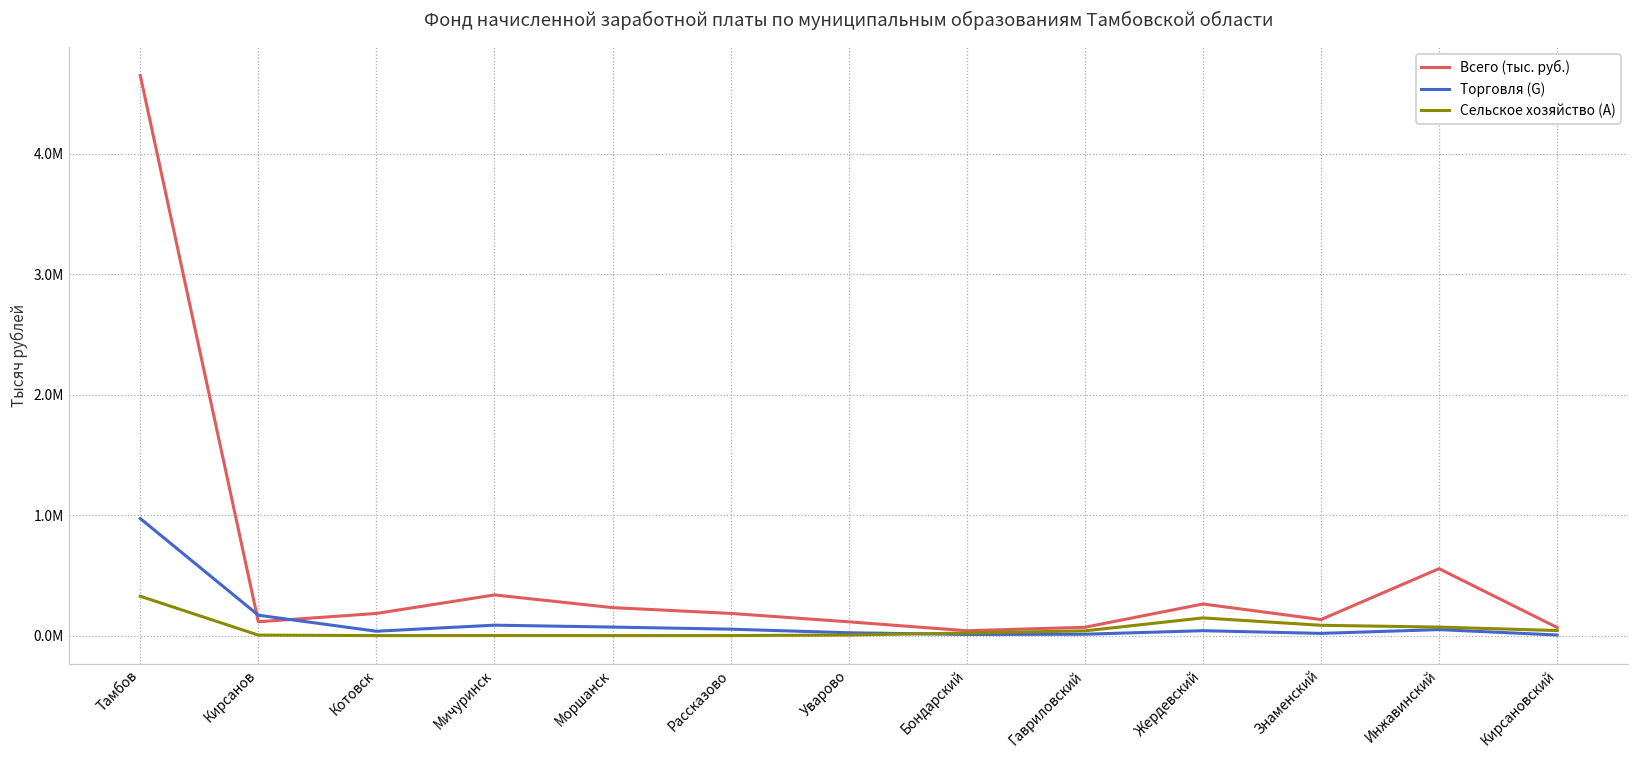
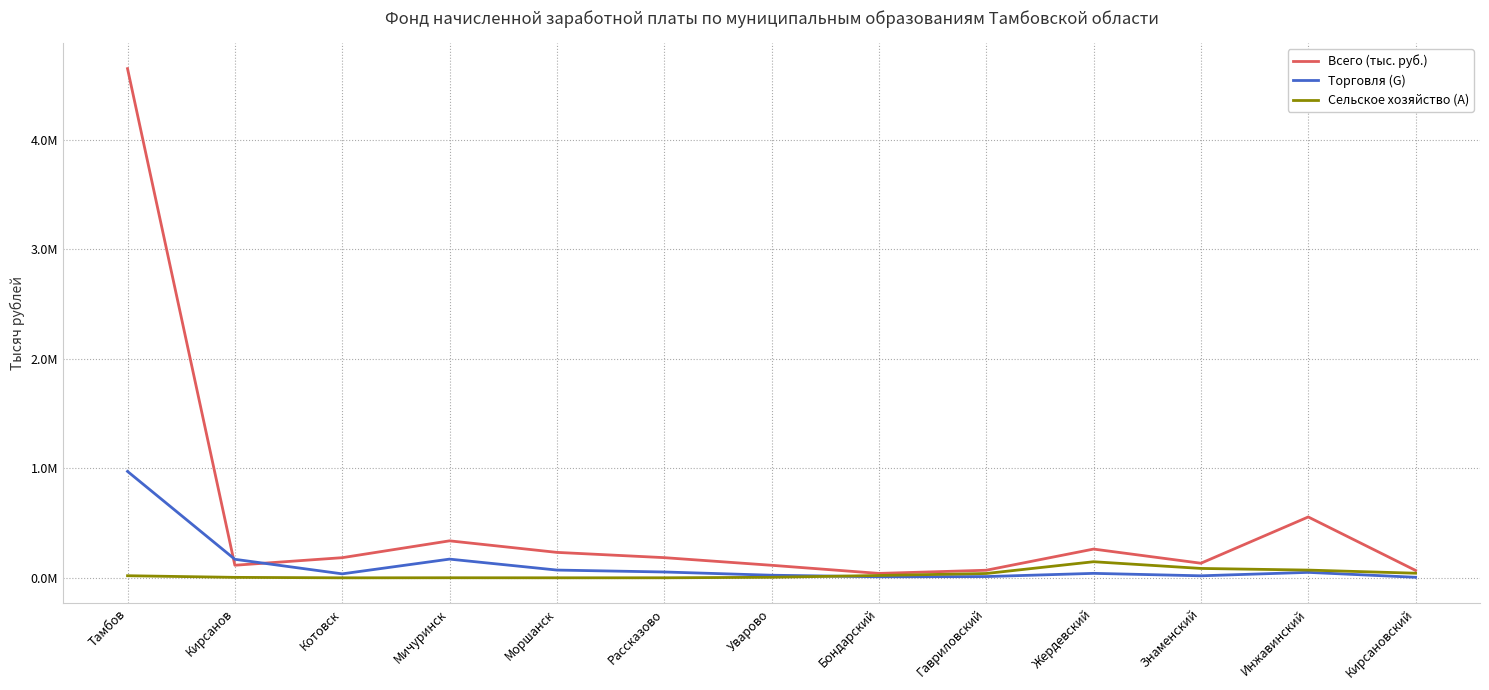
  {
    "Всего (тыс. руб.)": {
      "Тамбов": 4650000,
      "Кирсанов": 110000,
      "Котовск": 180000,
      "Мичуринск": 340000,
      "Моршанск": 230000,
      "Рассказово": 180000,
      "Уварово": 110000,
      "Гавриловский": 70000,
      "Жердевский": 260000,
      "Знаменский": 130000,
      "Инжавинский": 560000,
      "Кирсановский": 70000
    },
    "Торговля (G)": {
      "Тамбов": 970000,
      "Кирсанов": 170000,
      "Котовск": 40000,
-     "Мичуринск": 90000,
+     "Мичуринск": 170000,
      "Моршанск": 70000,
      "Рассказово": 50000,
      "Гавриловский": 10000,
      "Жердевский": 40000,
      "Знаменский": 20000,
      "Кирсановский": 0
    },
    "Сельское хозяйство (A)": {
-     "Тамбов": 330000,
+     "Тамбов": 20000,
      "Кирсанов": 0,
      "Котовск": 0,
      "Мичуринск": 0,
      "Моршанск": 0,
      "Рассказово": 0,
      "Гавриловский": 40000,
      "Жердевский": 150000,
      "Знаменский": 90000,
      "Кирсановский": 40000
    }
  }
